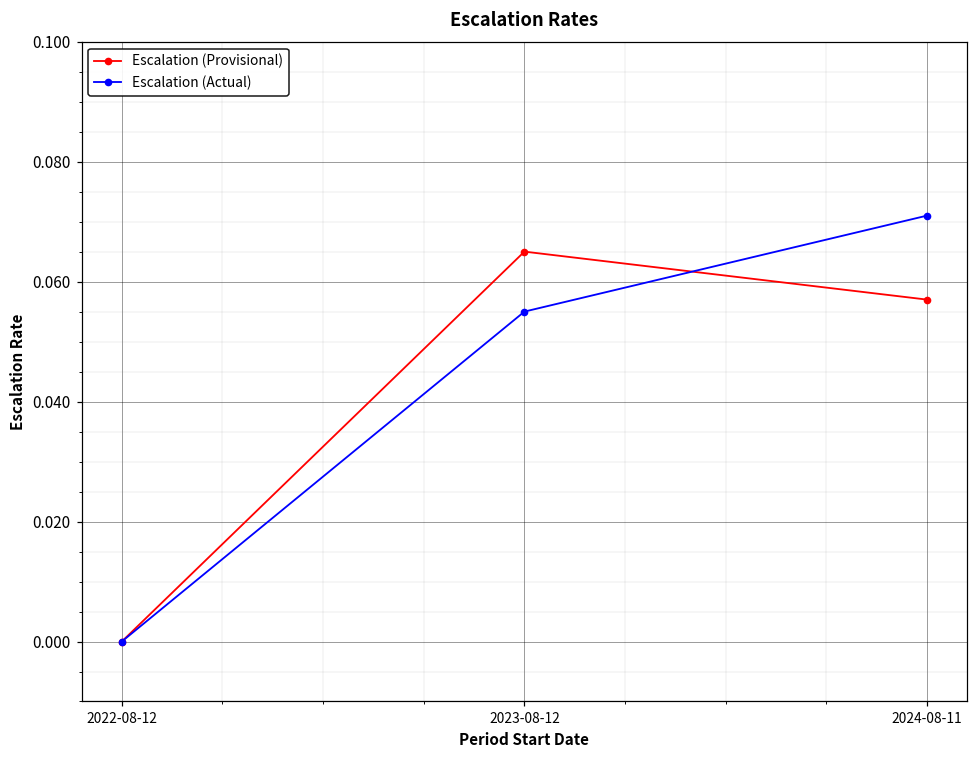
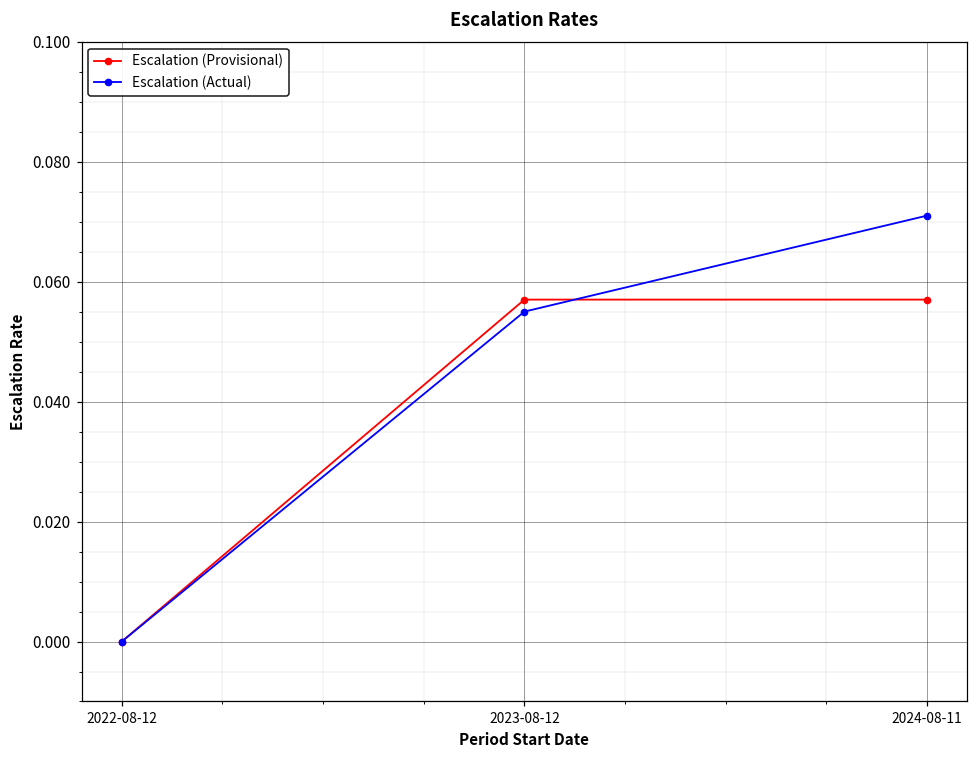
  {
    "Escalation (Provisional)": {
-     "2023-08-12": 0.065,
+     "2023-08-12": 0.057,
      "2024-08-11": 0.057
    },
    "Escalation (Actual)": {
      "2023-08-12": 0.055,
      "2024-08-11": 0.071
    }
  }
